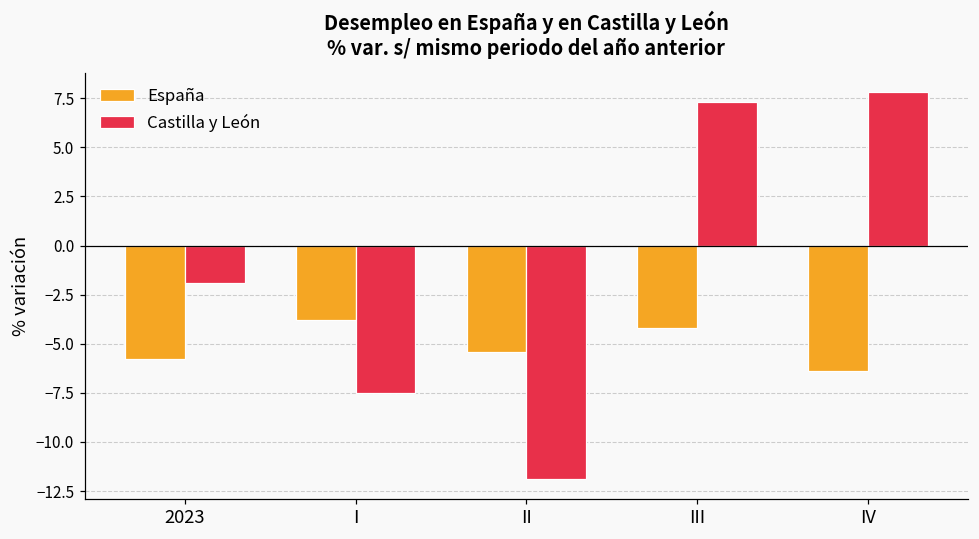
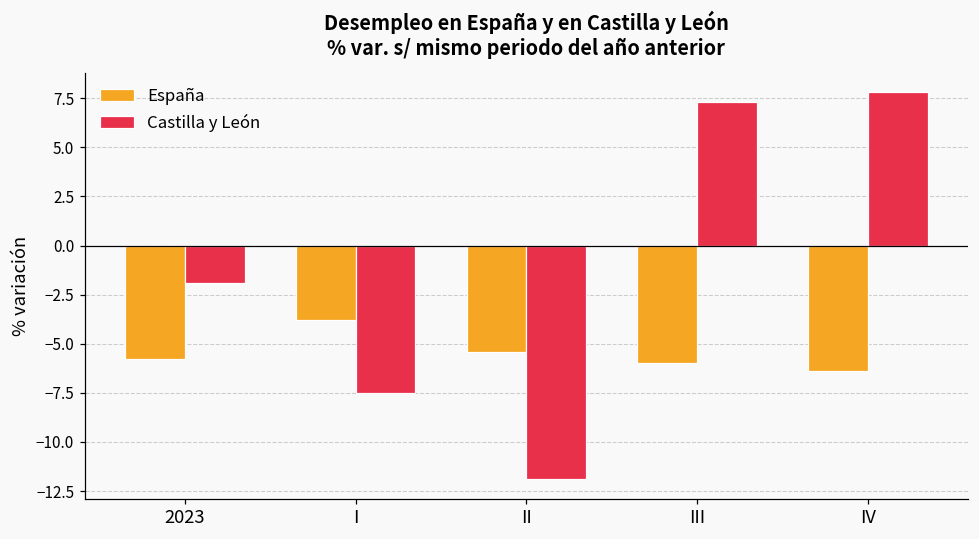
  {
    "España": {
      "2023": -5.8,
      "I": -3.8,
      "II": -5.4,
-     "III": -4.2,
+     "III": -6.0,
      "IV": -6.4
    },
    "Castilla y León": {
      "2023": -1.9,
      "I": -7.5,
      "II": -11.9,
      "III": 7.3,
      "IV": 7.8
    }
  }
